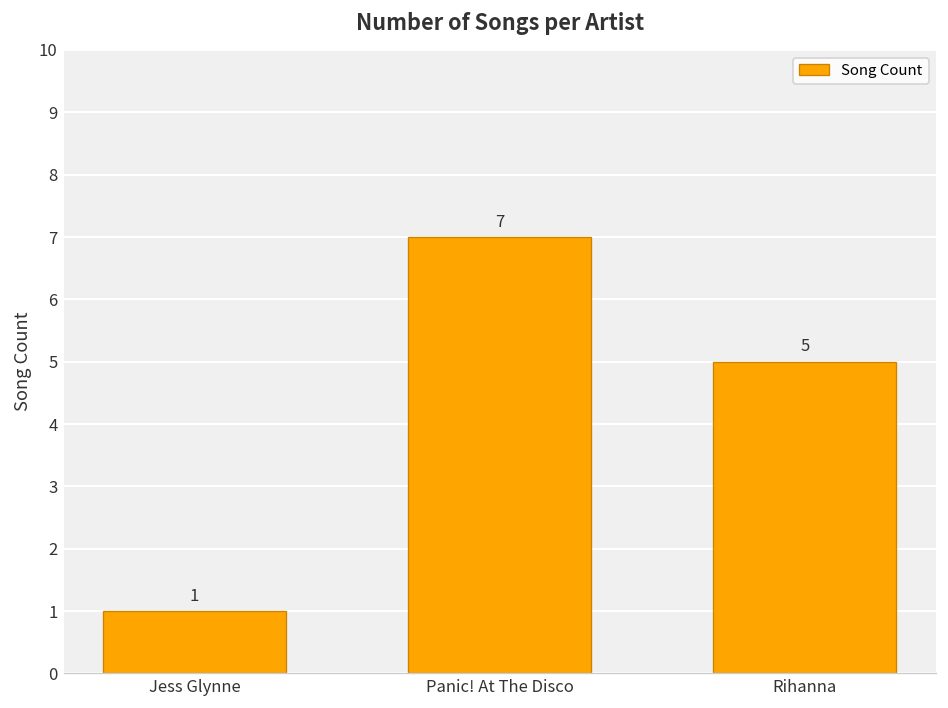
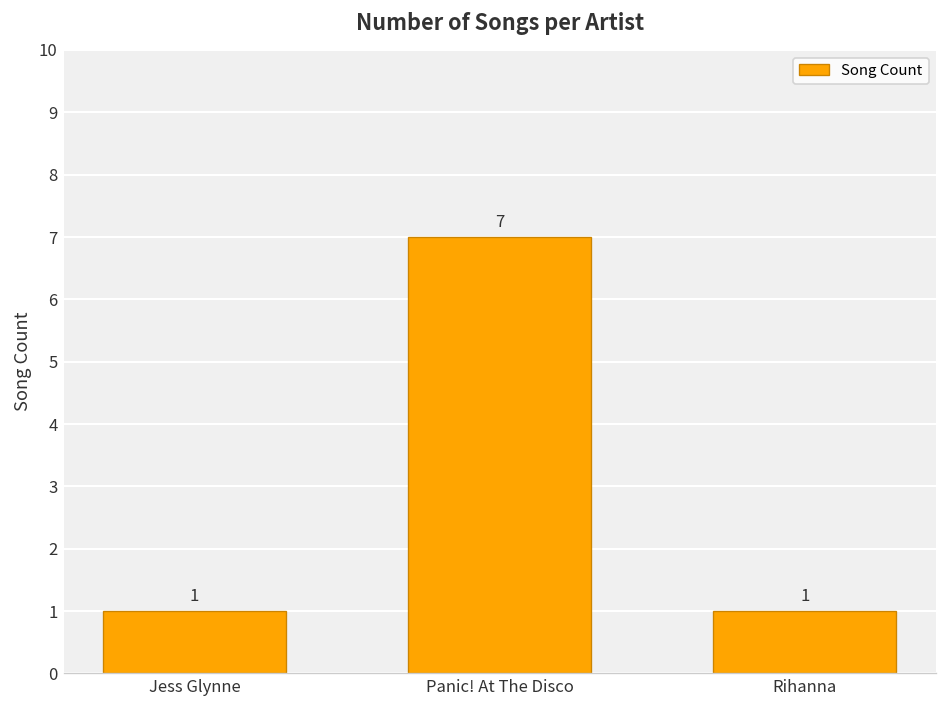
  {
    "Jess Glynne": 1,
    "Panic! At The Disco": 7,
-   "Rihanna": 5
+   "Rihanna": 1
  }
